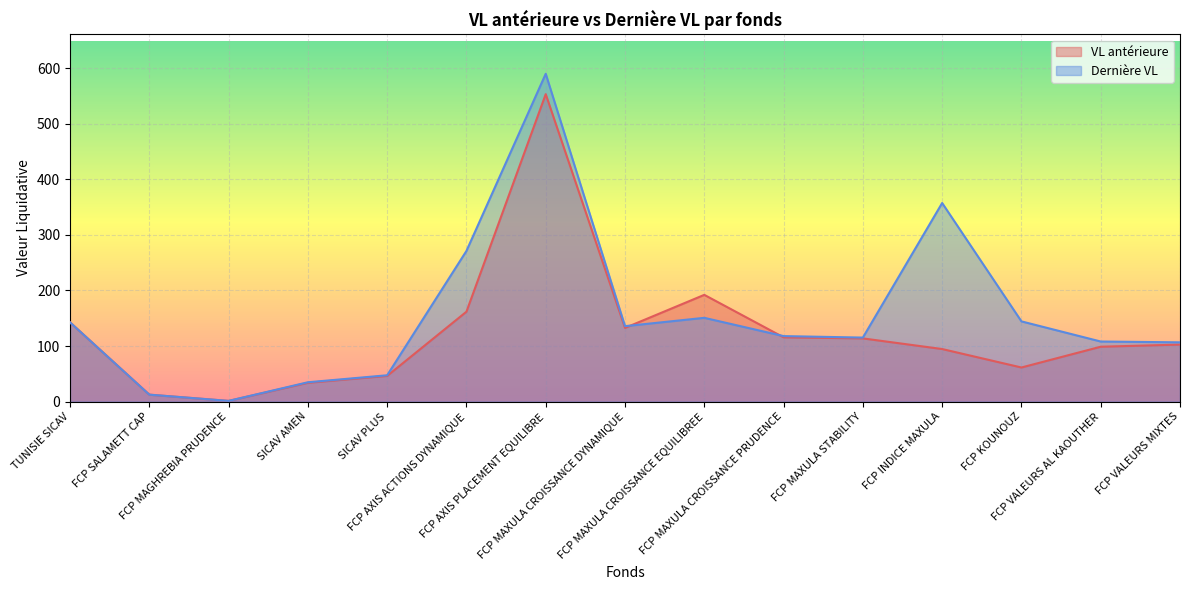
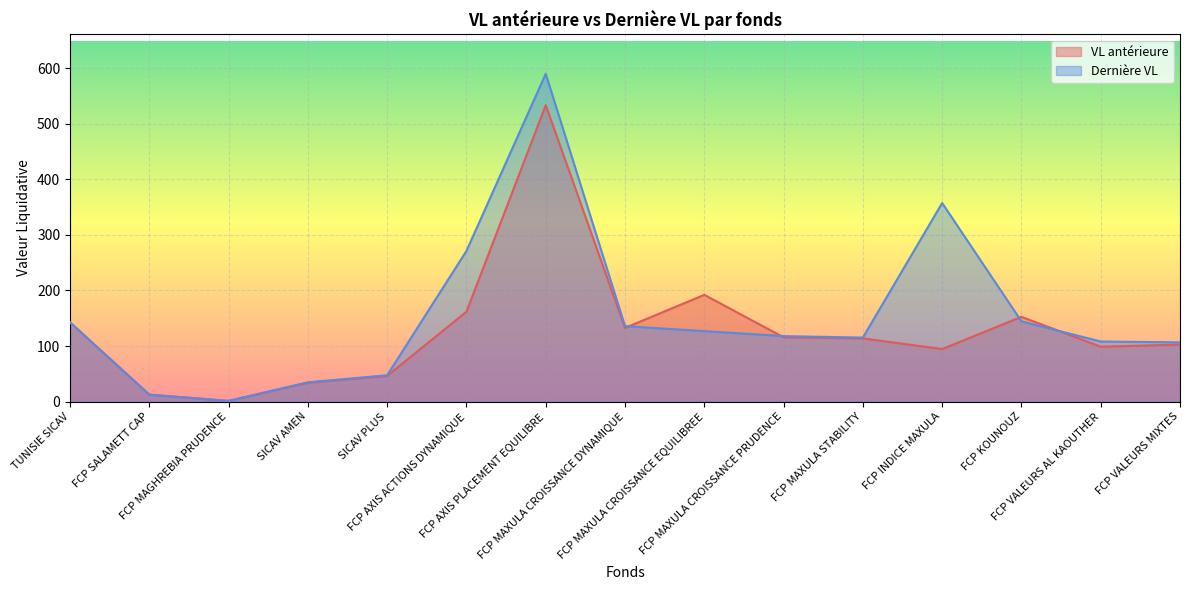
  {
    "VL antérieure": {
      "FCP AXIS ACTIONS DYNAMIQUE": 160,
-     "FCP AXIS PLACEMENT EQUILIBRE": 550,
+     "FCP AXIS PLACEMENT EQUILIBRE": 530,
      "FCP MAXULA CROISSANCE EQUILIBREE": 190,
      "FCP INDICE MAXULA": 90,
-     "FCP KOUNOUZ": 60,
+     "FCP KOUNOUZ": 150,
      "FCP VALEURS AL KAOUTHER": 100
    },
    "Dernière VL": {
      "FCP AXIS ACTIONS DYNAMIQUE": 270,
      "FCP AXIS PLACEMENT EQUILIBRE": 590,
-     "FCP MAXULA CROISSANCE EQUILIBREE": 150,
+     "FCP MAXULA CROISSANCE EQUILIBREE": 130,
      "FCP INDICE MAXULA": 360,
      "FCP KOUNOUZ": 140,
      "FCP VALEURS AL KAOUTHER": 110
    }
  }
